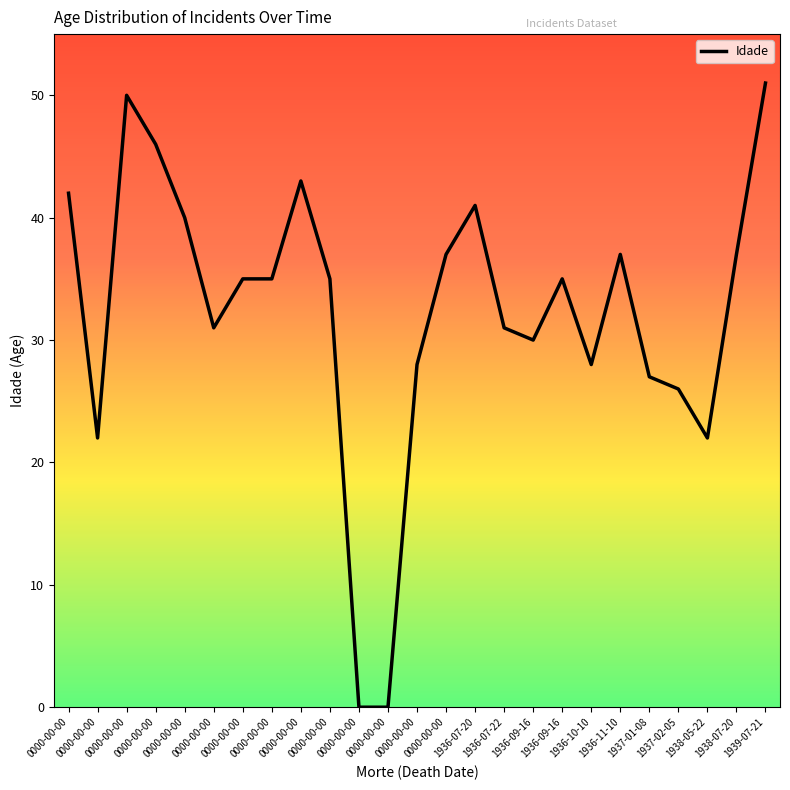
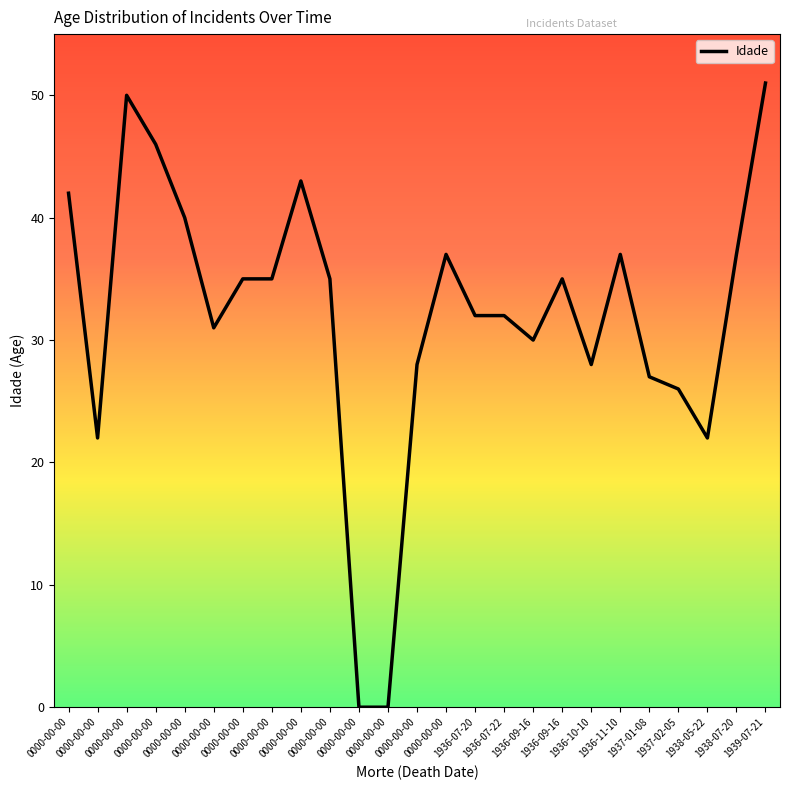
  {
-   "1936-07-20": 41,
-   "1936-07-22": 31,
+   "1936-07-20": 32,
+   "1936-07-22": 32,
    "1936-10-10": 28,
    "1936-11-10": 37,
    "1937-01-08": 27,
    "1937-02-05": 26,
    "1938-05-22": 22,
    "1938-07-20": 37,
    "1939-07-21": 51
  }
